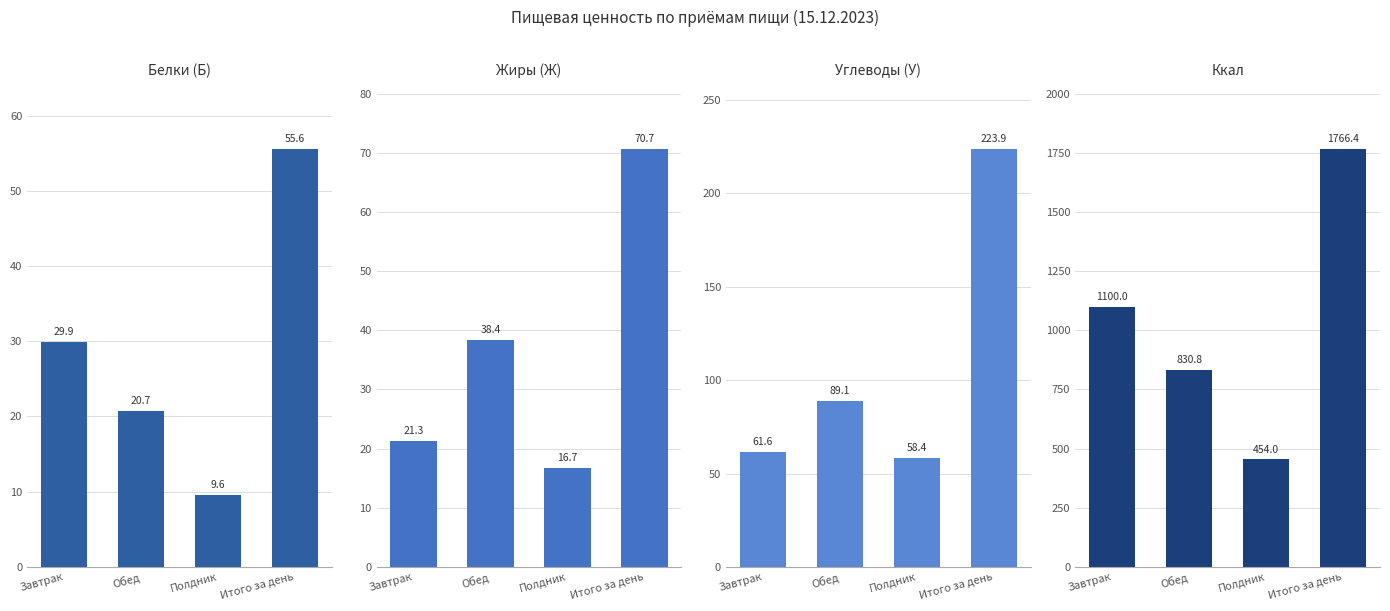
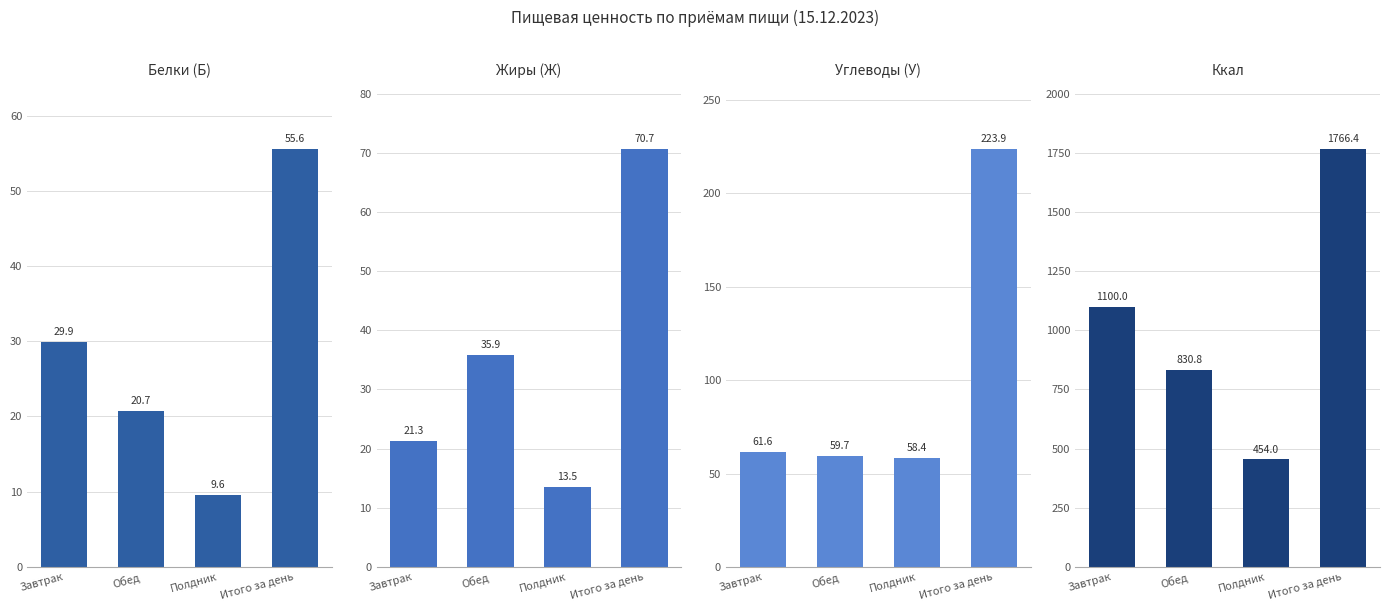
  {
    "Белки (Б)": {
      "Завтрак": 29.9,
      "Обед": 20.7,
      "Полдник": 9.6,
      "Итого за день": 55.6
    },
    "Жиры (Ж)": {
      "Завтрак": 21.3,
-     "Обед": 38.4,
-     "Полдник": 16.7,
+     "Обед": 35.9,
+     "Полдник": 13.5,
      "Итого за день": 70.7
    },
    "Углеводы (У)": {
      "Завтрак": 61.6,
-     "Обед": 89.1,
+     "Обед": 59.7,
      "Полдник": 58.4,
      "Итого за день": 223.9
    },
    "Ккал": {
      "Завтрак": 1100.0,
      "Обед": 830.8,
      "Полдник": 454.0,
      "Итого за день": 1766.4
    }
  }
